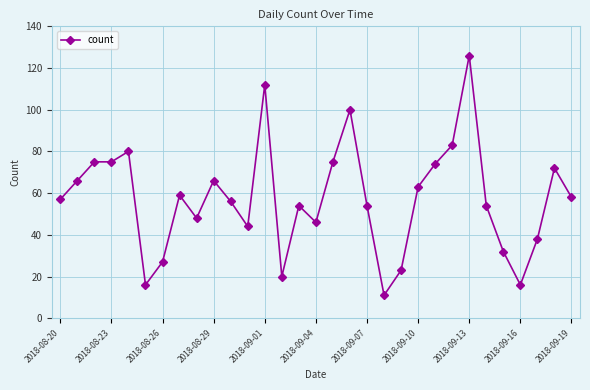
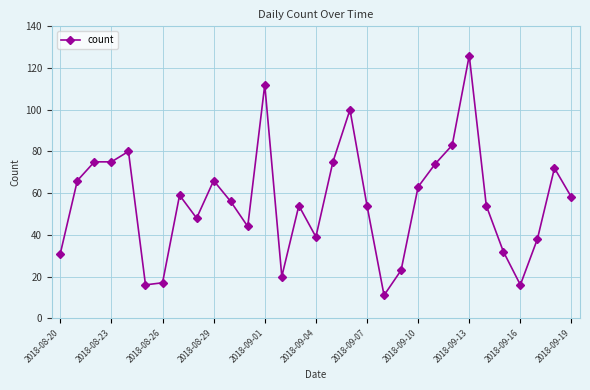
  {
-   "2018-08-20": 57,
+   "2018-08-20": 31,
    "2018-08-23": 75,
-   "2018-08-26": 27,
+   "2018-08-26": 17,
    "2018-08-29": 66,
    "2018-09-01": 112,
-   "2018-09-04": 46,
+   "2018-09-04": 39,
    "2018-09-07": 54,
    "2018-09-10": 63,
    "2018-09-13": 126,
    "2018-09-16": 16,
    "2018-09-19": 58
  }
